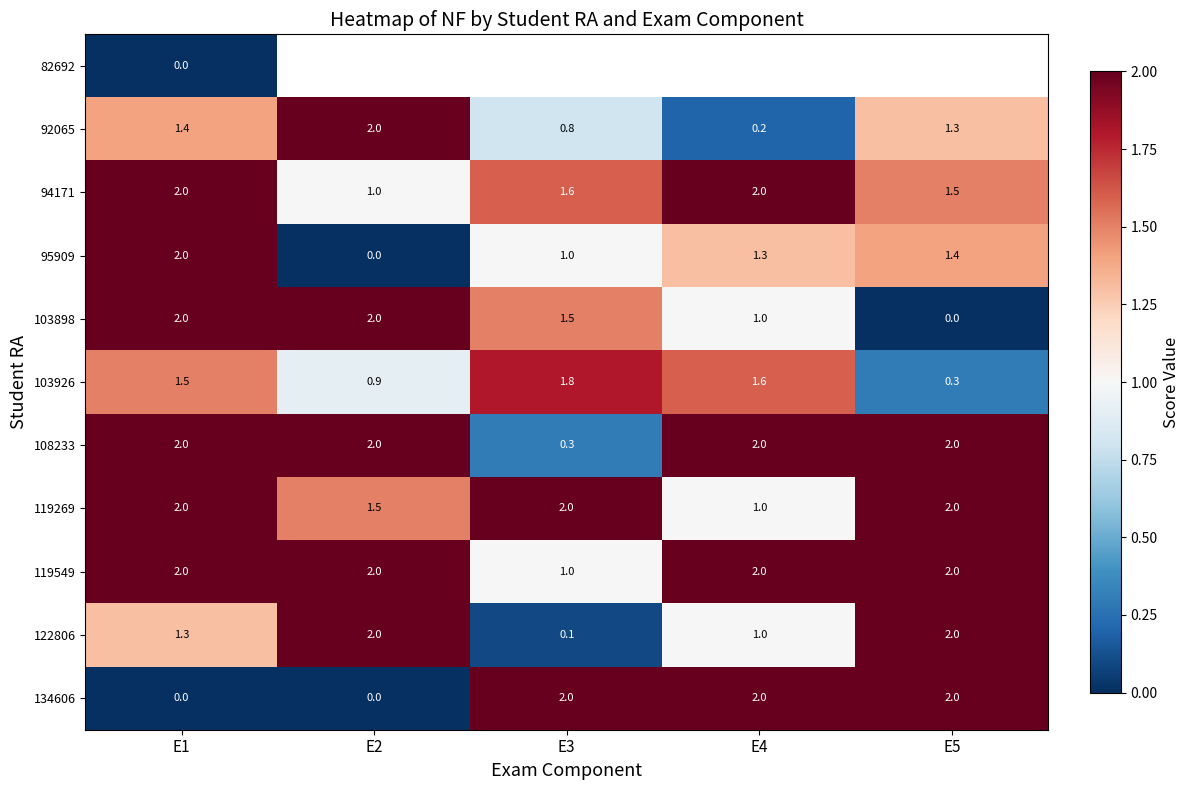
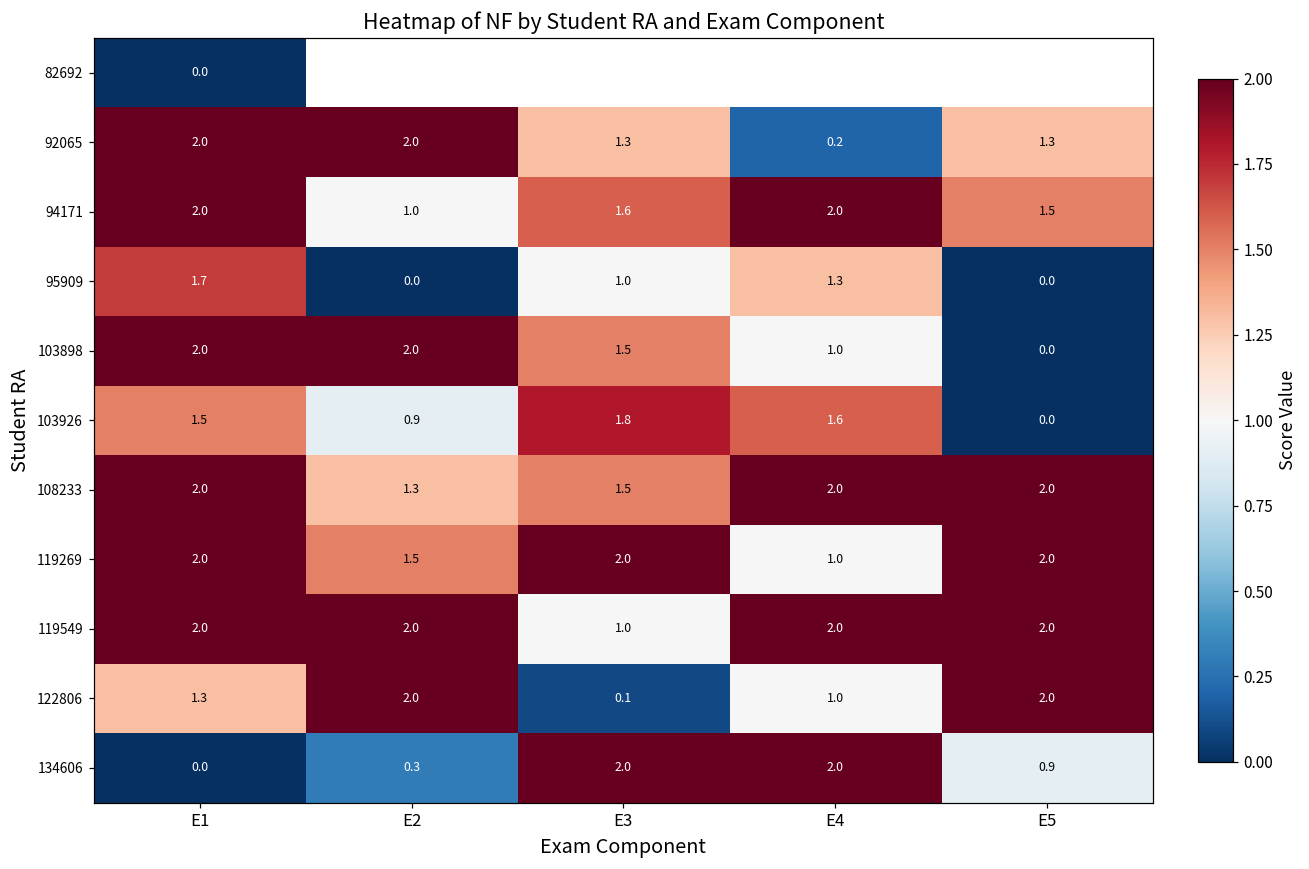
  {
    "82692": {
      "E1": 0.0
    },
    "92065": {
-     "E1": 1.4,
+     "E1": 2.0,
      "E2": 2.0,
-     "E3": 0.8,
+     "E3": 1.3,
      "E4": 0.2,
      "E5": 1.3
    },
    "94171": {
      "E1": 2.0,
      "E2": 1.0,
      "E3": 1.6,
      "E4": 2.0,
      "E5": 1.5
    },
    "95909": {
-     "E1": 2.0,
+     "E1": 1.7,
      "E2": 0.0,
      "E3": 1.0,
      "E4": 1.3,
-     "E5": 1.4
+     "E5": 0.0
    },
    "103898": {
      "E1": 2.0,
      "E2": 2.0,
      "E3": 1.5,
      "E4": 1.0,
      "E5": 0.0
    },
    "103926": {
      "E1": 1.5,
      "E2": 0.9,
      "E3": 1.8,
      "E4": 1.6,
-     "E5": 0.3
+     "E5": 0.0
    },
    "108233": {
      "E1": 2.0,
-     "E2": 2.0,
-     "E3": 0.3,
+     "E2": 1.3,
+     "E3": 1.5,
      "E4": 2.0,
      "E5": 2.0
    },
    "119269": {
      "E1": 2.0,
      "E2": 1.5,
      "E3": 2.0,
      "E4": 1.0,
      "E5": 2.0
    },
    "119549": {
      "E1": 2.0,
      "E2": 2.0,
      "E3": 1.0,
      "E4": 2.0,
      "E5": 2.0
    },
    "122806": {
      "E1": 1.3,
      "E2": 2.0,
      "E3": 0.1,
      "E4": 1.0,
      "E5": 2.0
    },
    "134606": {
      "E1": 0.0,
-     "E2": 0.0,
+     "E2": 0.3,
      "E3": 2.0,
      "E4": 2.0,
-     "E5": 2.0
+     "E5": 0.9
    }
  }
